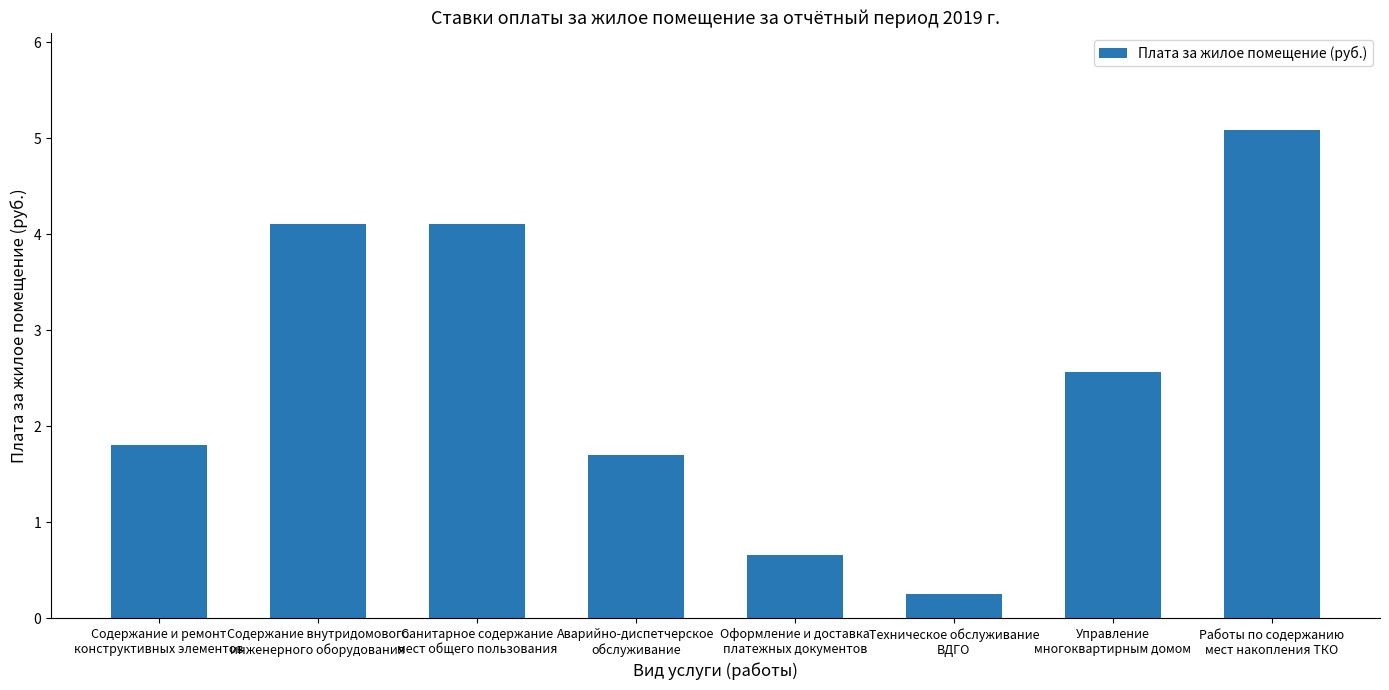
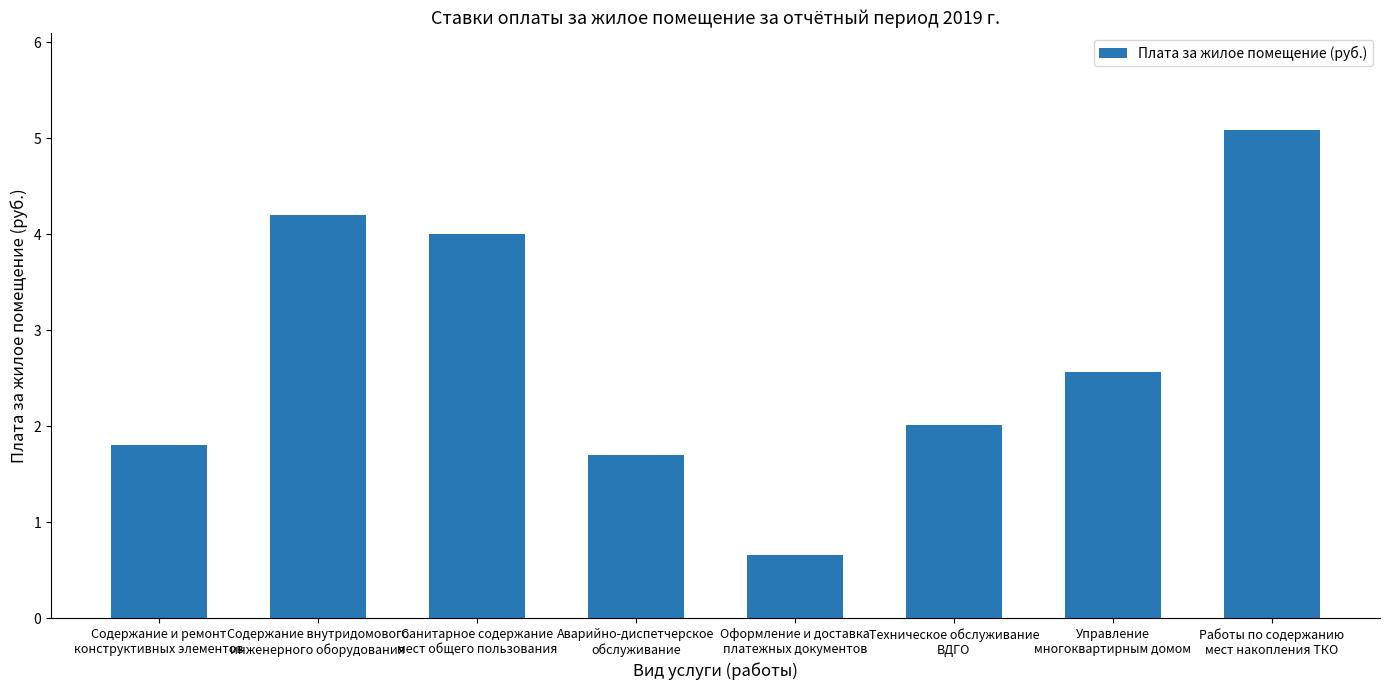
  {
    "Содержание и ремонт конструктивных элементов": 1.8,
-   "Содержание внутридомового инженерного оборудования": 4.1,
-   "Санитарное содержание мест общего пользования": 4.1,
+   "Содержание внутридомового инженерного оборудования": 4.2,
+   "Санитарное содержание мест общего пользования": 4.0,
    "Аварийно-диспетчерское обслуживание": 1.7,
    "Оформление и доставка платежных документов": 0.7,
-   "Техническое обслуживание ВДГО": 0.3,
+   "Техническое обслуживание ВДГО": 2.0,
    "Управление многоквартирным домом": 2.6,
    "Работы по содержанию мест накопления ТКО": 5.1
  }
